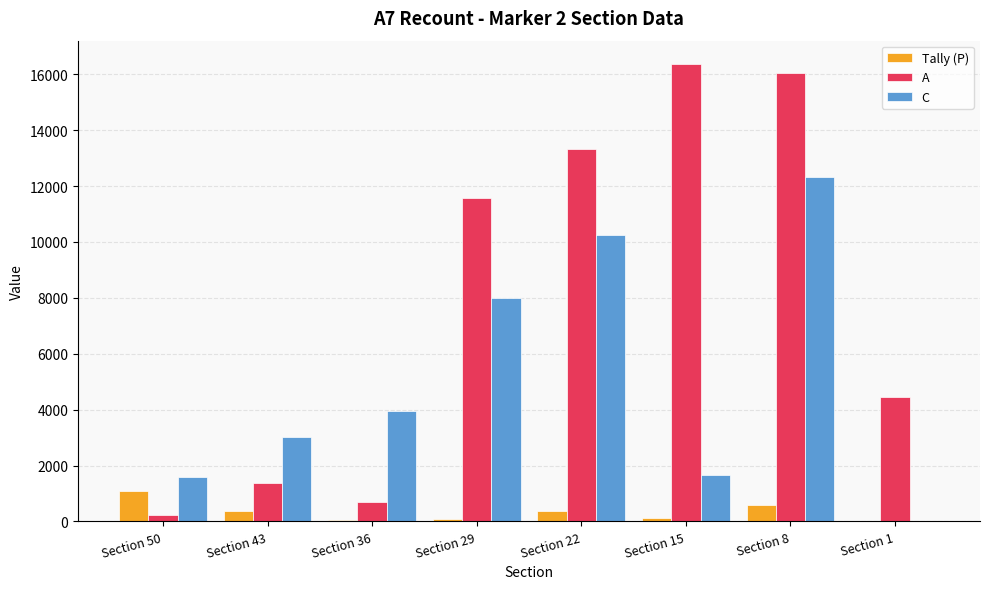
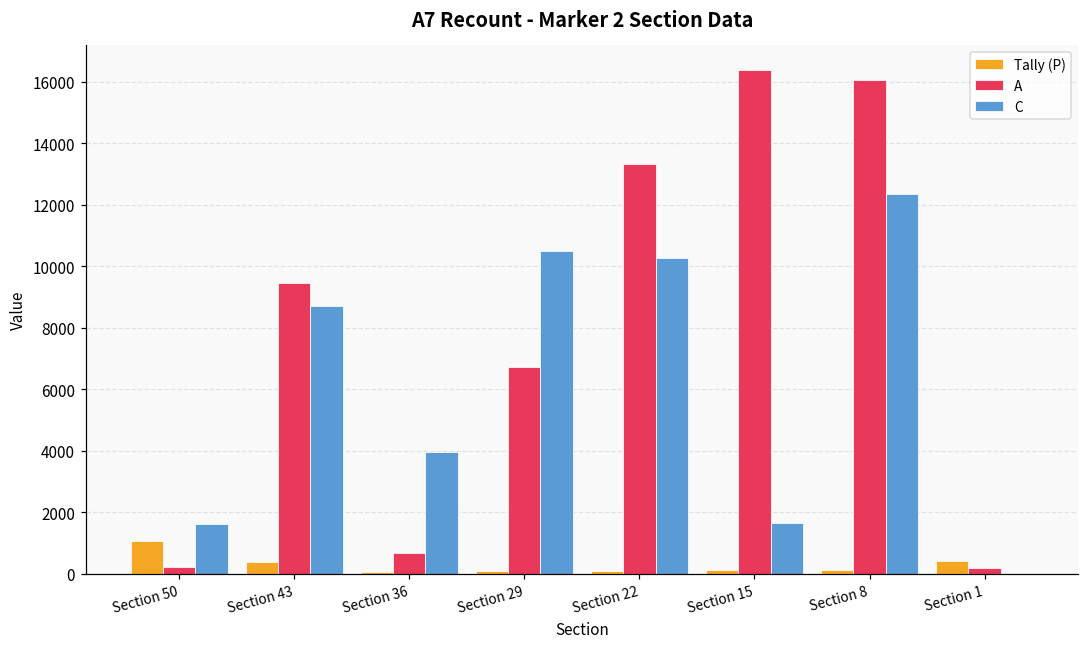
  {
    "Tally (P)": {
      "Section 50": 1100,
      "Section 43": 400,
-     "Section 22": 400,
+     "Section 22": 100,
      "Section 15": 100,
-     "Section 8": 600,
-     "Section 1": 0
+     "Section 8": 100,
+     "Section 1": 400
    },
    "A": {
      "Section 50": 200,
-     "Section 43": 1400,
+     "Section 43": 9500,
      "Section 36": 700,
-     "Section 29": 11600,
+     "Section 29": 6700,
      "Section 22": 13300,
      "Section 15": 16400,
      "Section 8": 16100,
-     "Section 1": 4500
+     "Section 1": 200
    },
    "C": {
      "Section 50": 1600,
-     "Section 43": 3000,
+     "Section 43": 8700,
      "Section 36": 4000,
-     "Section 29": 8000,
+     "Section 29": 10500,
      "Section 22": 10300,
      "Section 15": 1700,
      "Section 8": 12300,
      "Section 1": 0
    }
  }
